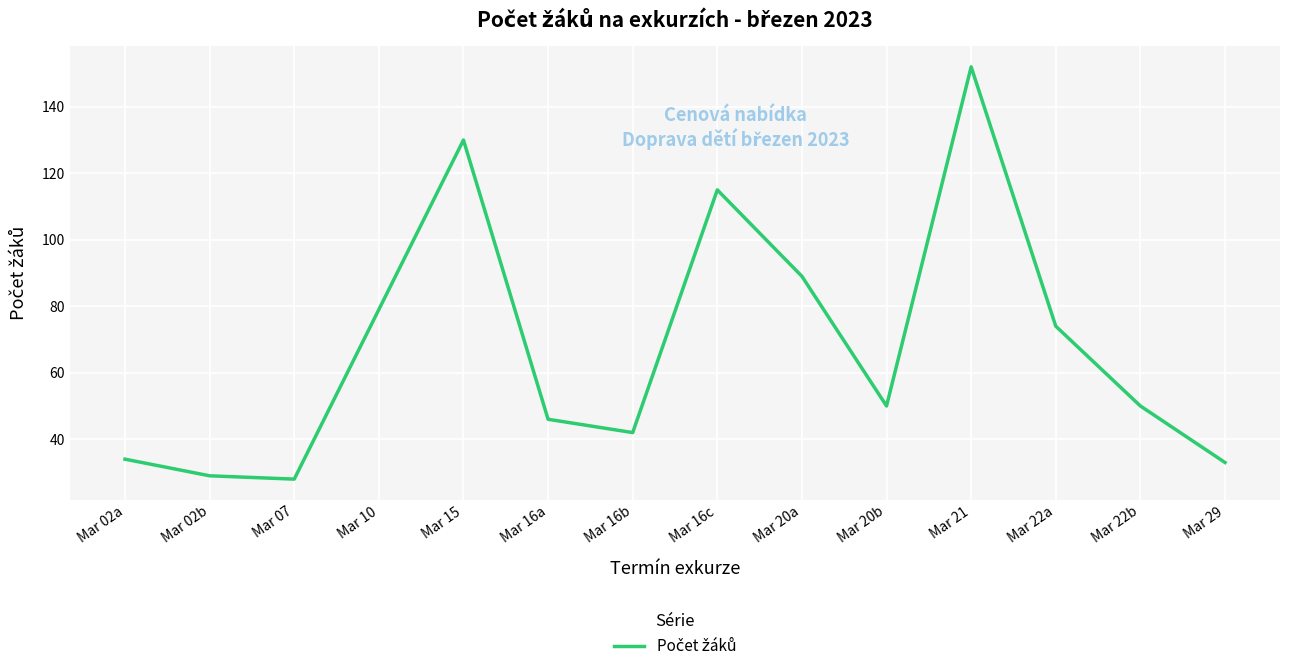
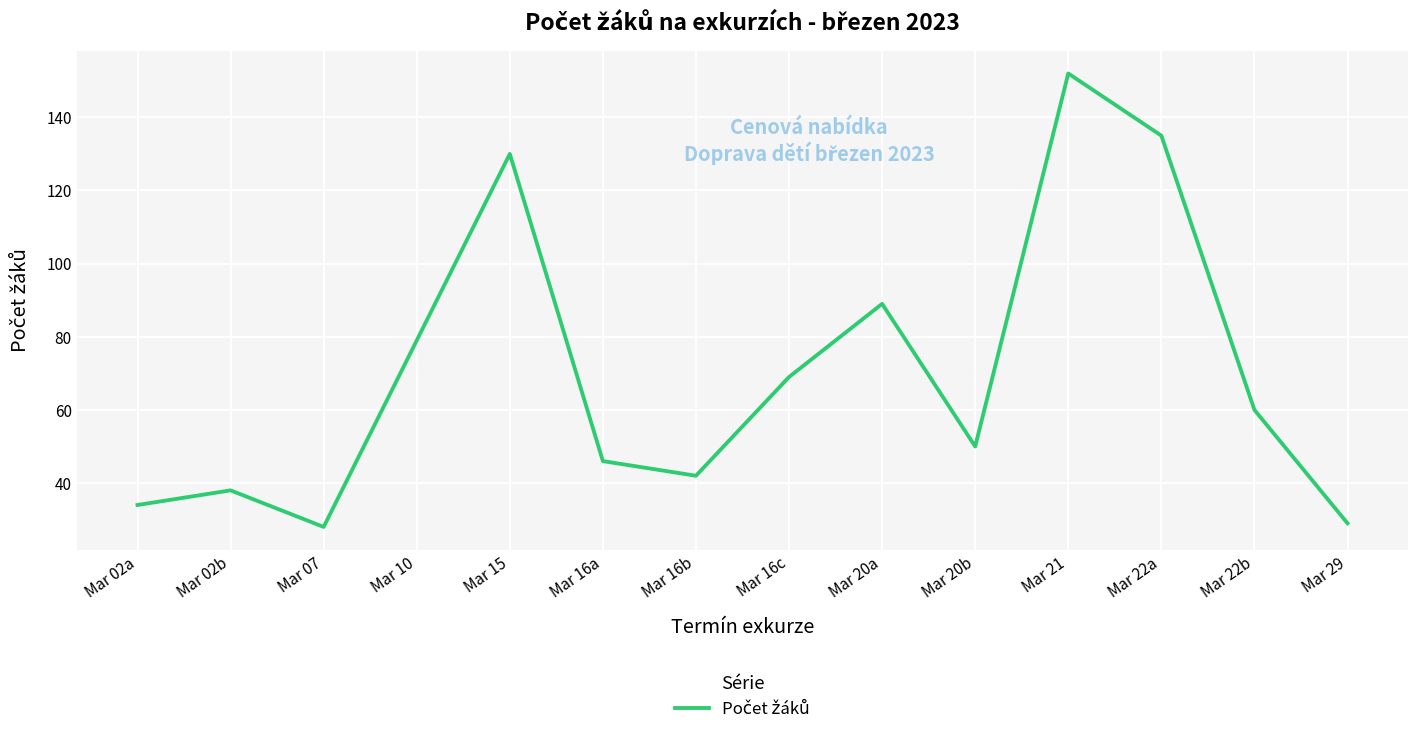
  {
    "Mar 02a": 34,
-   "Mar 02b": 29,
+   "Mar 02b": 38,
    "Mar 07": 28,
    "Mar 10": 79,
    "Mar 15": 130,
    "Mar 16a": 46,
    "Mar 16b": 42,
-   "Mar 16c": 115,
+   "Mar 16c": 69,
    "Mar 20a": 89,
    "Mar 20b": 50,
    "Mar 21": 152,
-   "Mar 22a": 74,
-   "Mar 22b": 50,
-   "Mar 29": 33
+   "Mar 22a": 135,
+   "Mar 22b": 60,
+   "Mar 29": 29
  }
